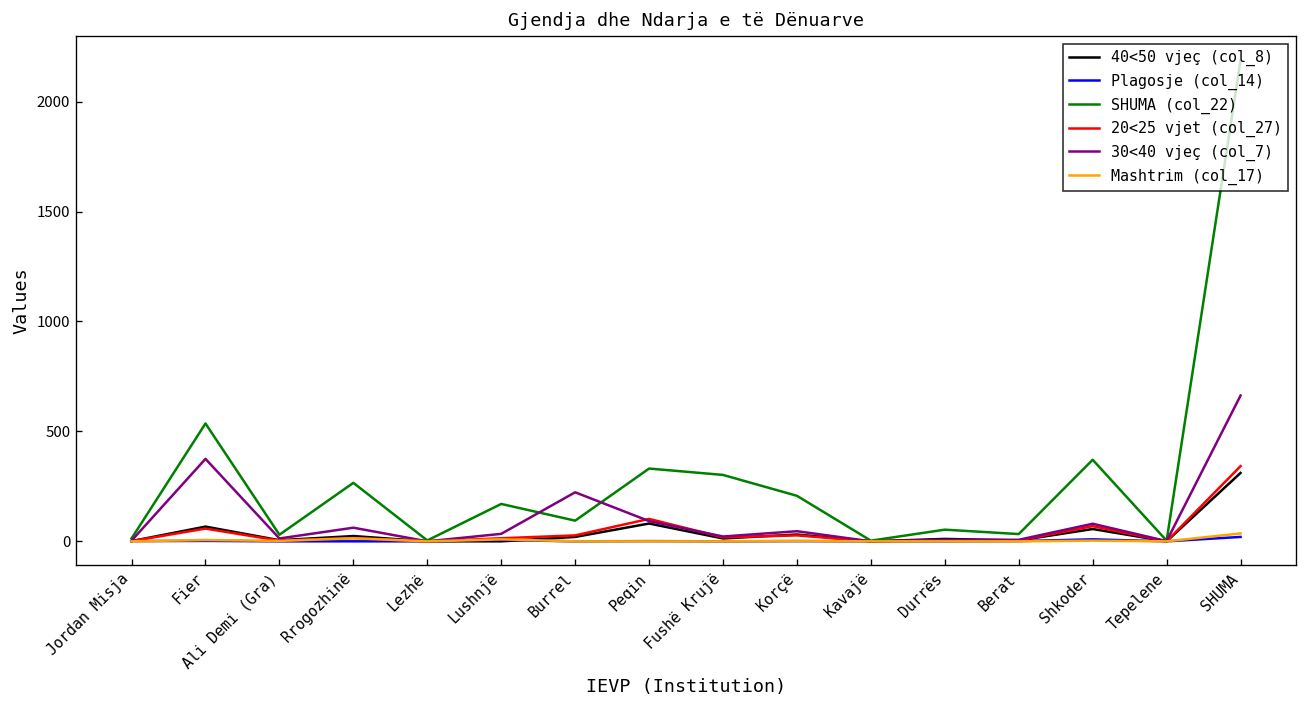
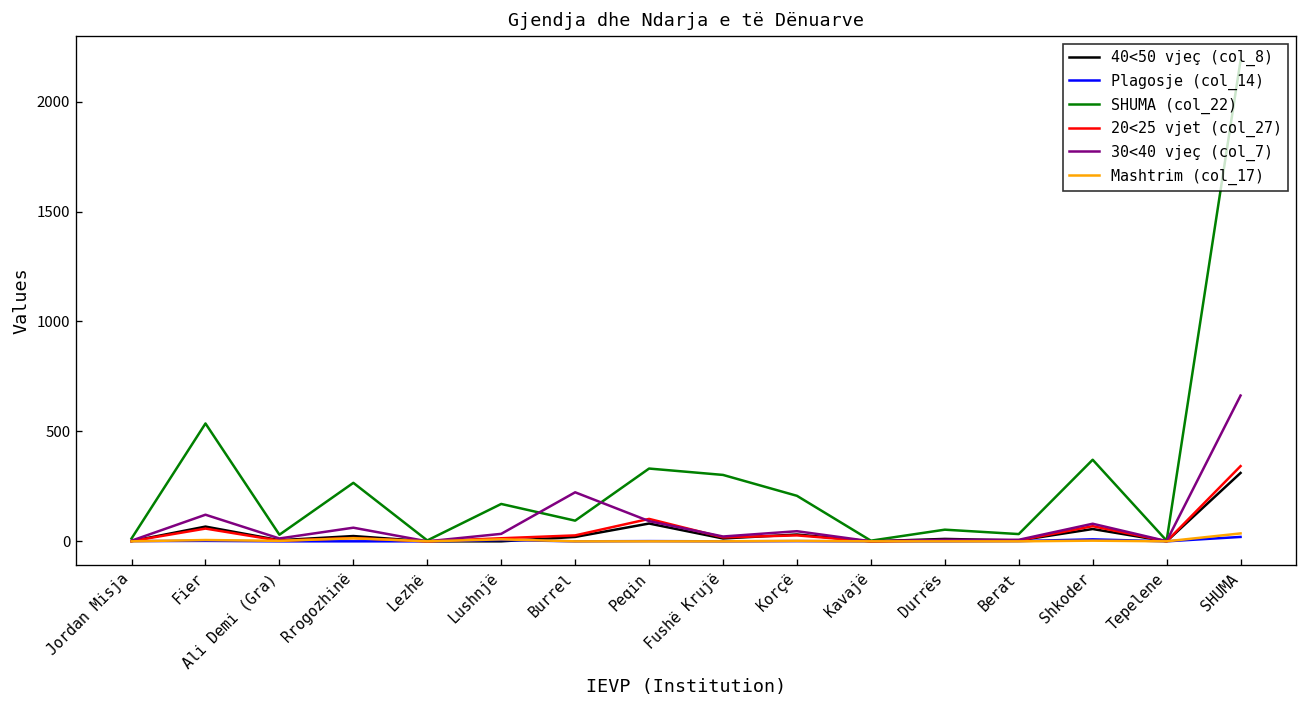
  {
    "40<50 vjeç (col_8)": {
      "SHUMA": 310
    },
    "Plagosje (col_14)": {
      "Rrogozhinë": 0,
      "SHUMA": 20
    },
    "SHUMA (col_22)": {
      "Fier": 540,
      "Ali Demi (Gra)": 30,
      "Rrogozhinë": 270,
      "Lushnjë": 170,
      "Burrel": 90,
      "Peqin": 330,
      "Fushë Krujë": 300,
      "Korçë": 210,
      "Durrës": 50,
      "Berat": 30,
      "Shkoder": 370
    },
    "20<25 vjet (col_27)": {
      "SHUMA": 340
    },
    "30<40 vjeç (col_7)": {
-     "Fier": 380,
+     "Fier": 120,
      "Rrogozhinë": 60,
      "Lushnjë": 30,
      "Burrel": 220,
      "Korçë": 50,
      "SHUMA": 660
    },
    "Mashtrim (col_17)": {
      "SHUMA": 40
    }
  }
